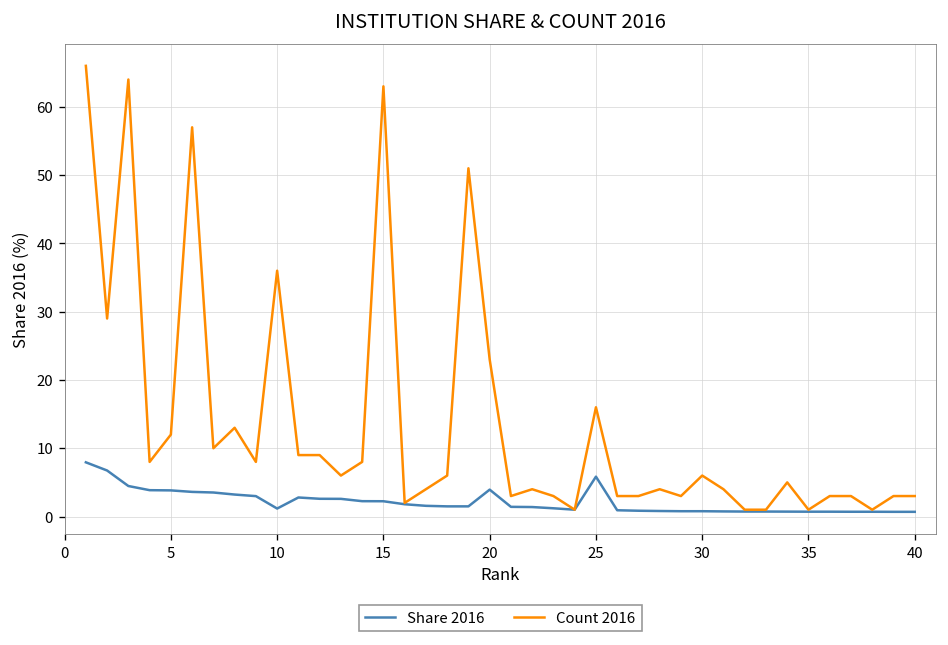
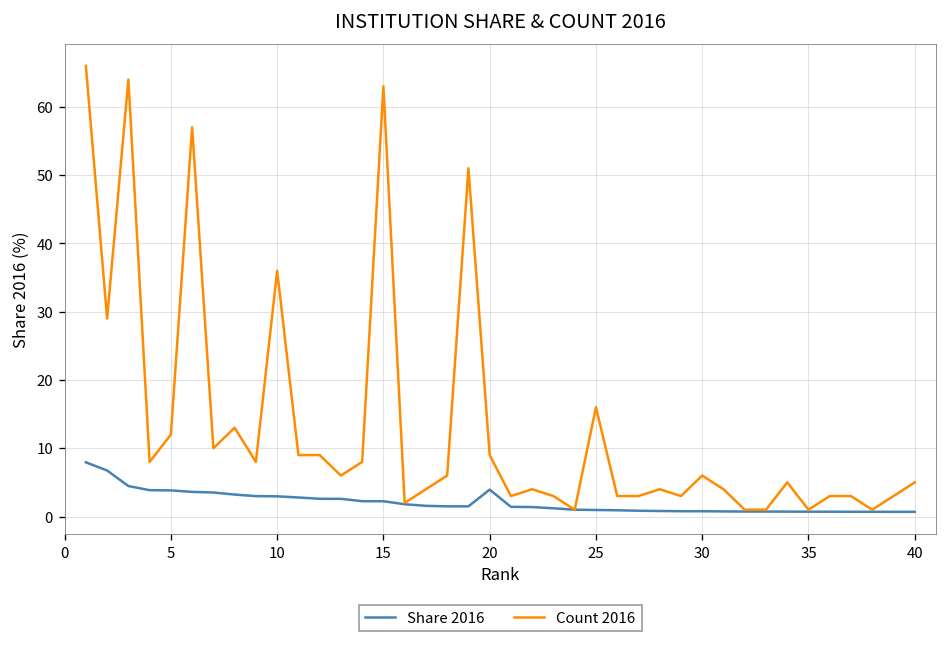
  {
    "Share 2016": {
      "5": 4,
-     "10": 1,
+     "10": 3,
      "15": 2,
      "20": 4,
-     "25": 6,
+     "25": 1,
      "30": 1,
      "40": 1
    },
    "Count 2016": {
      "5": 12,
      "10": 36,
      "15": 63,
-     "20": 23,
+     "20": 9,
      "25": 16,
      "30": 6,
-     "40": 3
+     "40": 5
    }
  }
